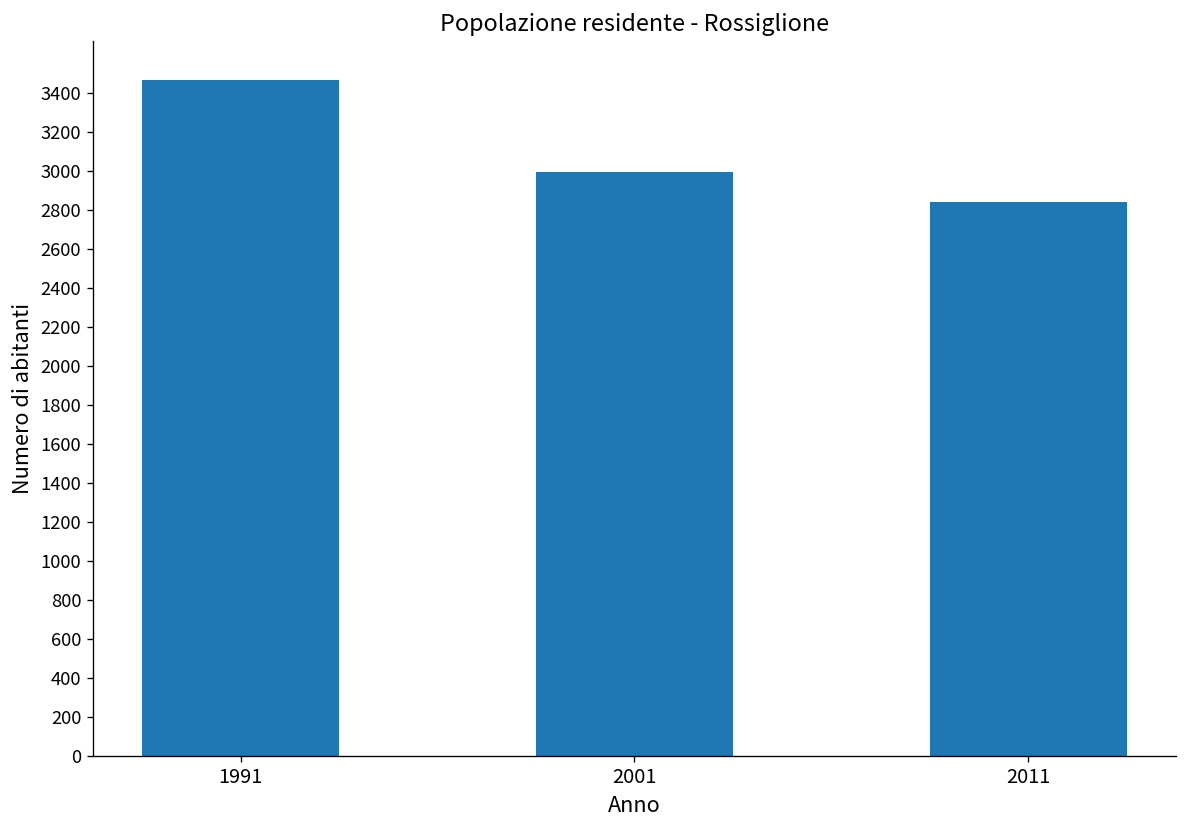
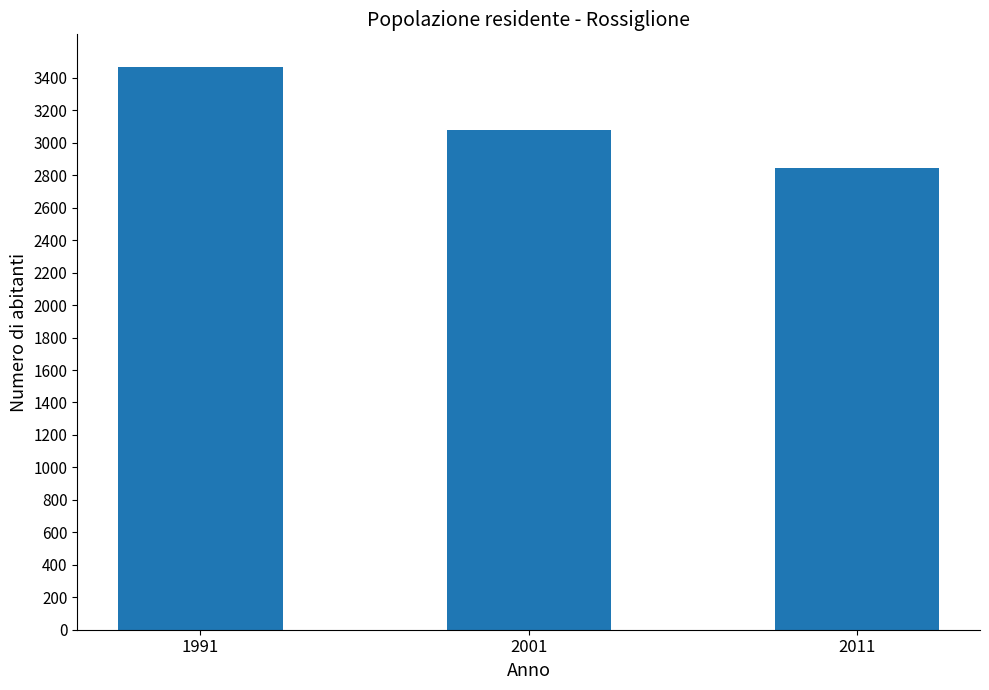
  {
    "1991": 3470,
-   "2001": 3000,
+   "2001": 3080,
    "2011": 2840
  }
